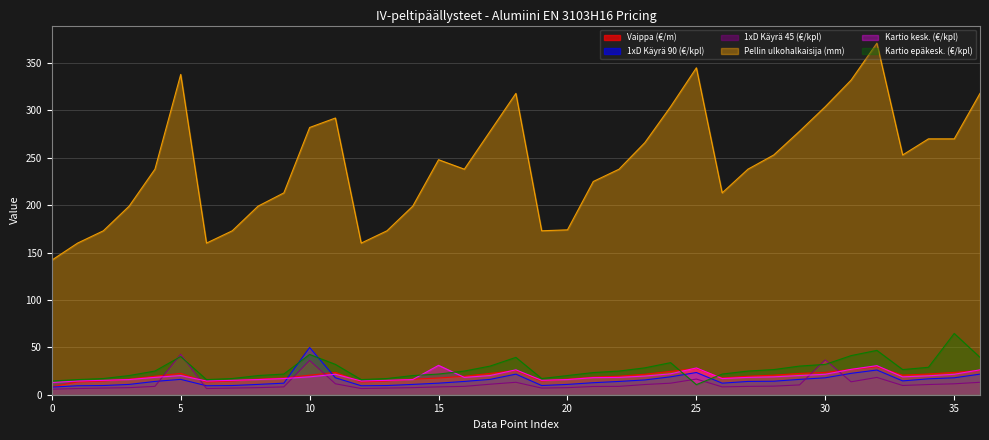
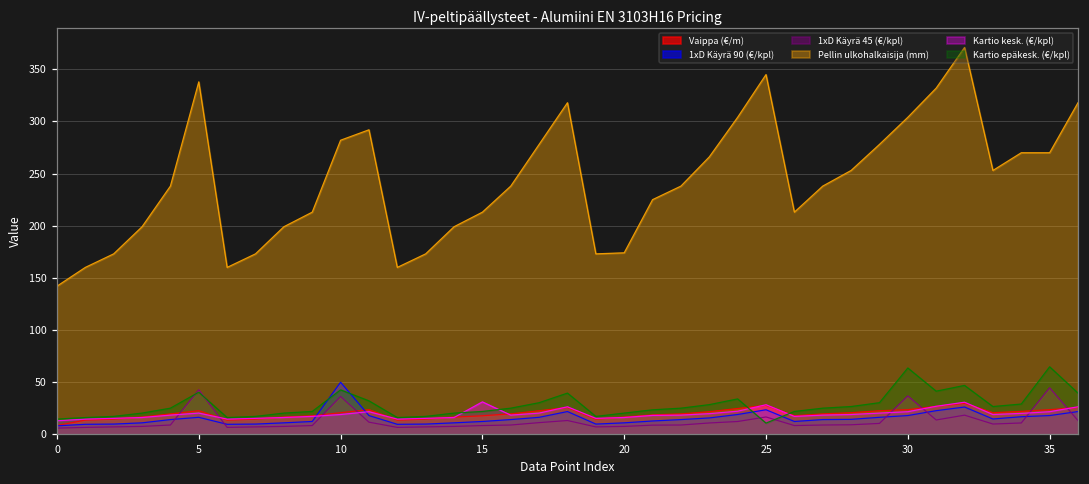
  {
    "Vaippa (€/m)": {
      "15": 20
    },
    "1xD Käyrä 90 (€/kpl)": {
      "5": 20,
      "10": 50,
      "15": 10,
      "20": 10,
      "25": 20,
      "30": 20,
      "35": 20
    },
    "1xD Käyrä 45 (€/kpl)": {
      "10": 40,
      "15": 10,
      "20": 10,
      "25": 20,
      "30": 40,
-     "35": 10
+     "35": 40
    },
    "Pellin ulkohalkaisija (mm)": {
      "0": 140,
      "5": 340,
      "10": 280,
-     "15": 250,
+     "15": 210,
      "20": 170,
      "25": 350,
      "30": 300,
      "35": 270
    },
    "Kartio kesk. (€/kpl)": {
      "15": 30
    },
    "Kartio epäkesk. (€/kpl)": {
      "10": 40,
      "15": 20,
      "20": 20,
      "25": 10,
-     "30": 30,
+     "30": 60,
      "35": 60
    }
  }
